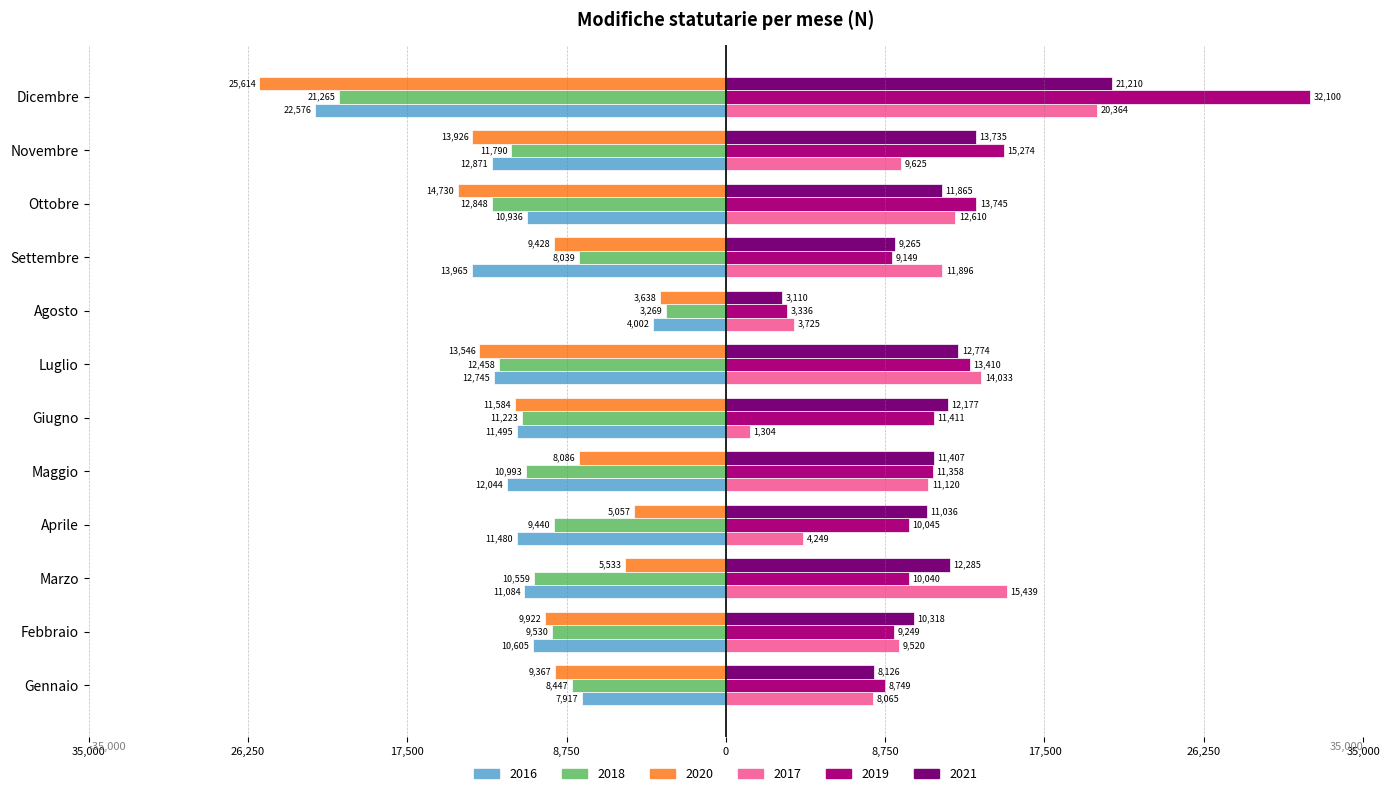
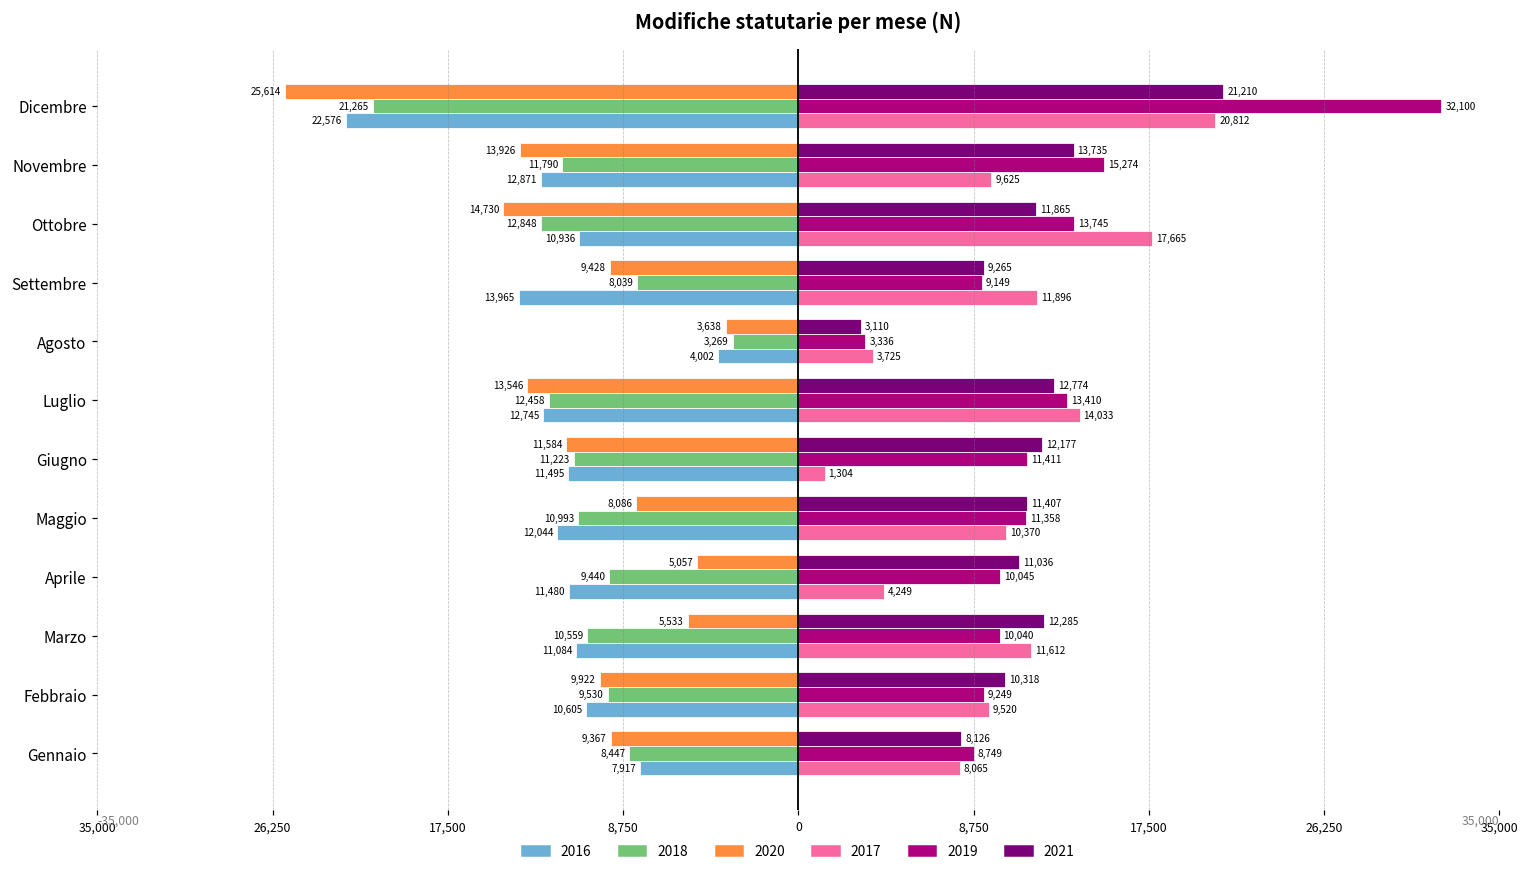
  {
    "2017": {
-     "Dicembre": "20,364",
+     "Dicembre": "20,812",
      "Novembre": "9,625",
-     "Ottobre": "12,610",
+     "Ottobre": "17,665",
      "Settembre": "11,896",
      "Agosto": "3,725",
      "Luglio": "14,033",
      "Giugno": "1,304",
-     "Maggio": "11,120",
+     "Maggio": "10,370",
      "Aprile": "4,249",
-     "Marzo": "15,439",
+     "Marzo": "11,612",
      "Febbraio": "9,520",
      "Gennaio": "8,065"
    }
  }
